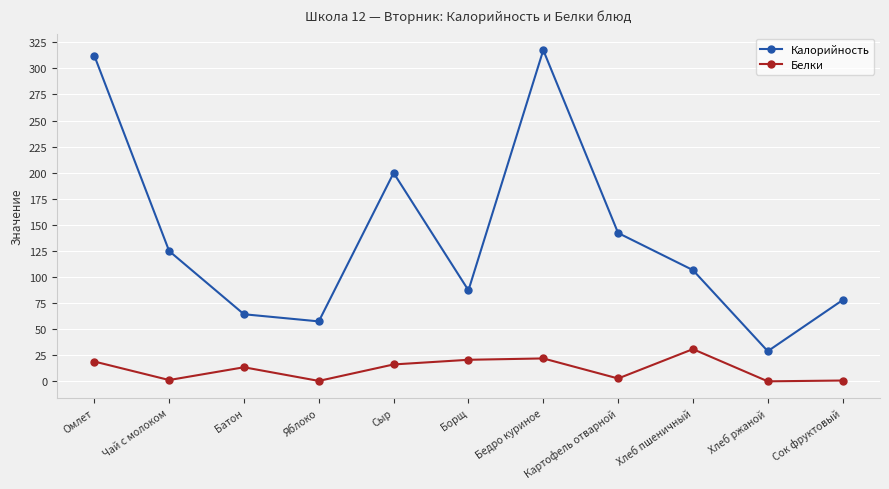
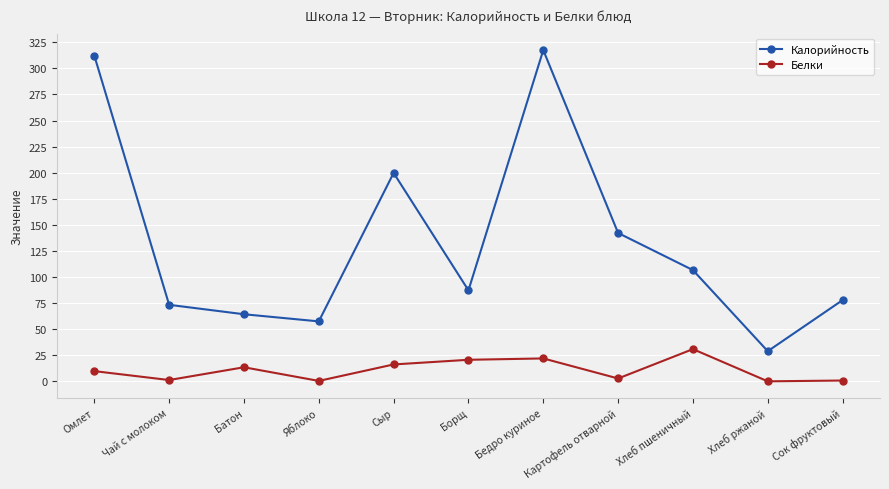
  {
    "Калорийность": {
      "Омлет": 312,
-     "Чай с молоком": 125,
+     "Чай с молоком": 73,
      "Батон": 64,
      "Яблоко": 58,
      "Сыр": 200,
      "Борщ": 87,
      "Бедро куриное": 318,
      "Картофель отварной": 142,
      "Хлеб пшеничный": 107,
      "Хлеб ржаной": 29,
      "Сок фруктовый": 78
    },
    "Белки": {
-     "Омлет": 19,
+     "Омлет": 10,
      "Чай с молоком": 1,
      "Батон": 14,
      "Яблоко": 1,
      "Сыр": 16,
      "Борщ": 21,
      "Бедро куриное": 22,
      "Картофель отварной": 3,
      "Хлеб пшеничный": 31,
      "Хлеб ржаной": 0,
      "Сок фруктовый": 1
    }
  }
